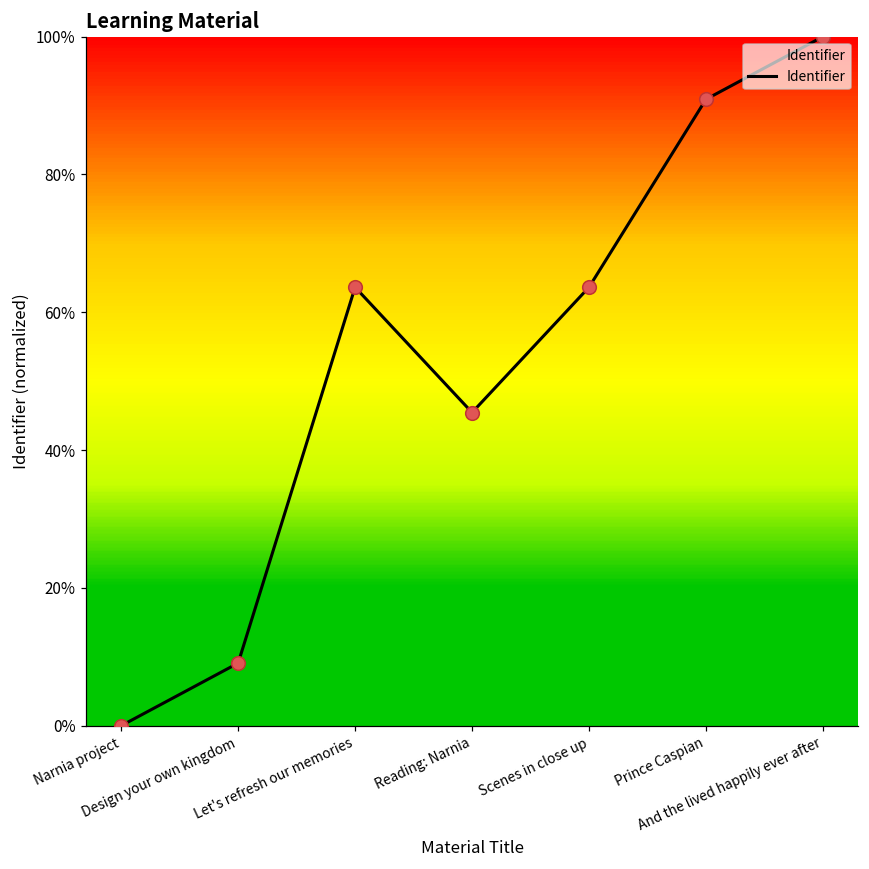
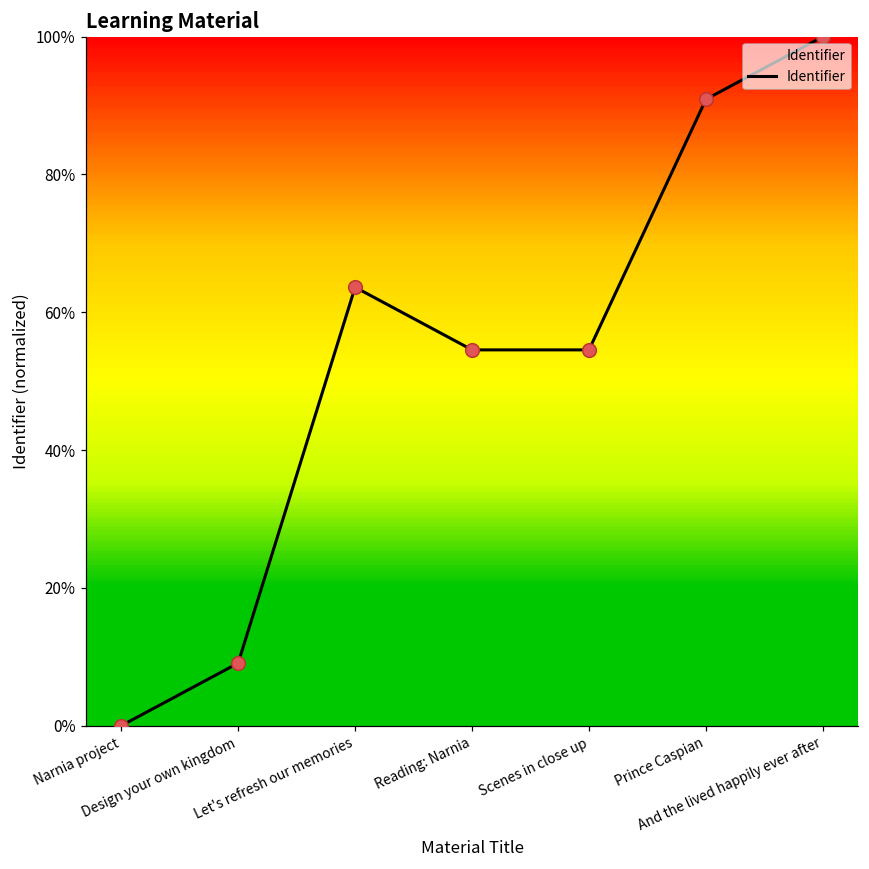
  {
    "Narnia project": "0%",
    "Design your own kingdom": "9%",
    "Let's refresh our memories": "64%",
-   "Reading: Narnia": "45%",
-   "Scenes in close up": "64%",
+   "Reading: Narnia": "55%",
+   "Scenes in close up": "55%",
    "Prince Caspian": "91%",
    "And the lived happily ever after": "100%"
  }
